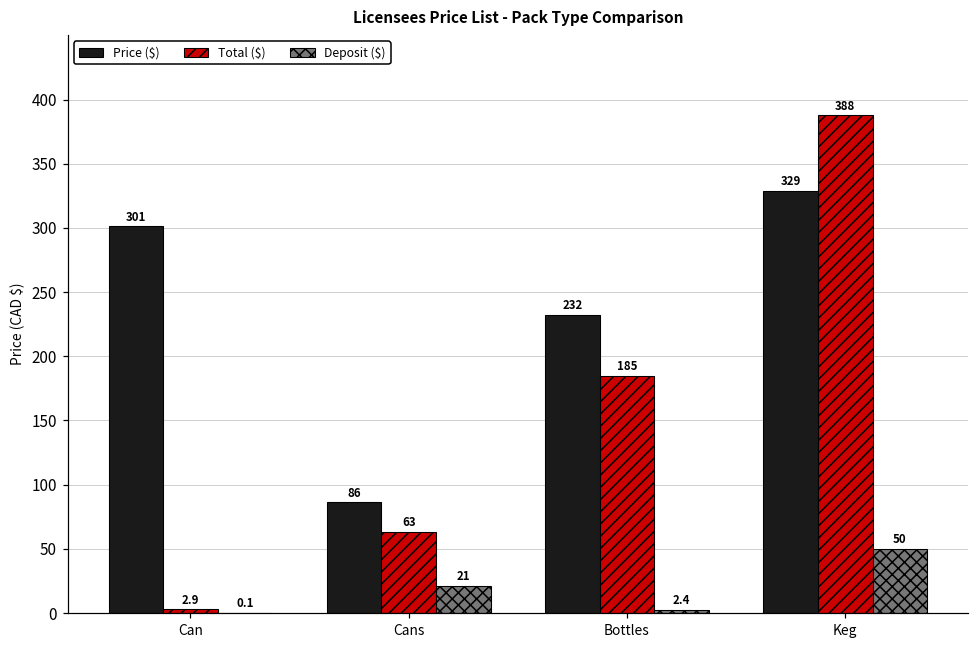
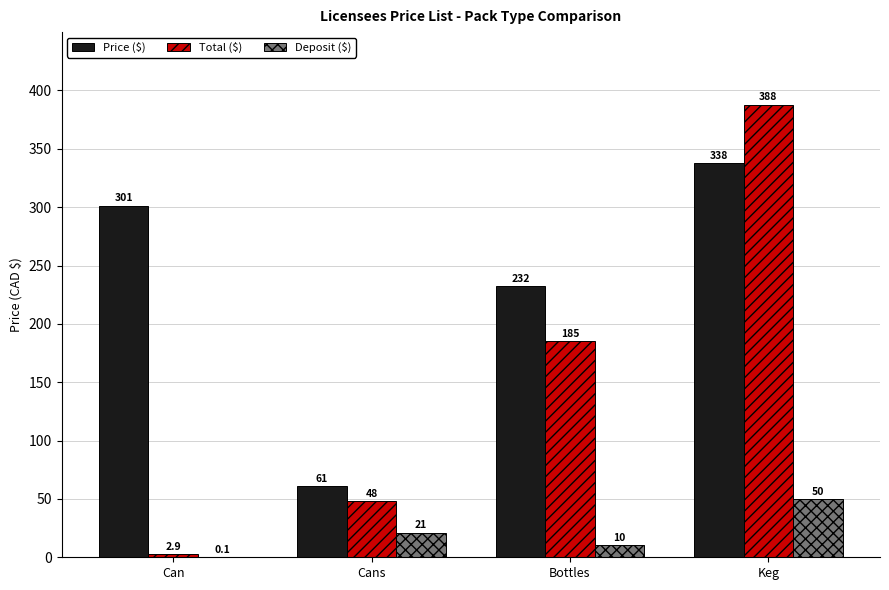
  {
    "Price ($)": {
      "Can": 301,
-     "Cans": 86,
+     "Cans": 61,
      "Bottles": 232,
-     "Keg": 329
+     "Keg": 338
    },
    "Total ($)": {
      "Can": 2.9,
-     "Cans": 63,
+     "Cans": 48,
      "Bottles": 185,
      "Keg": 388
    },
    "Deposit ($)": {
      "Can": 0.1,
      "Cans": 21,
-     "Bottles": 2.4,
+     "Bottles": 10,
      "Keg": 50
    }
  }
